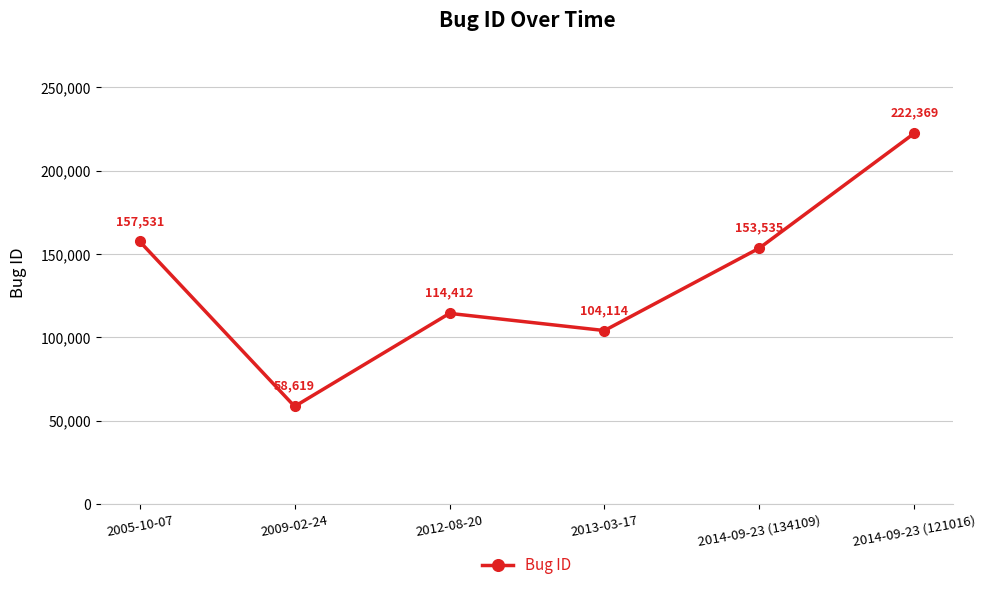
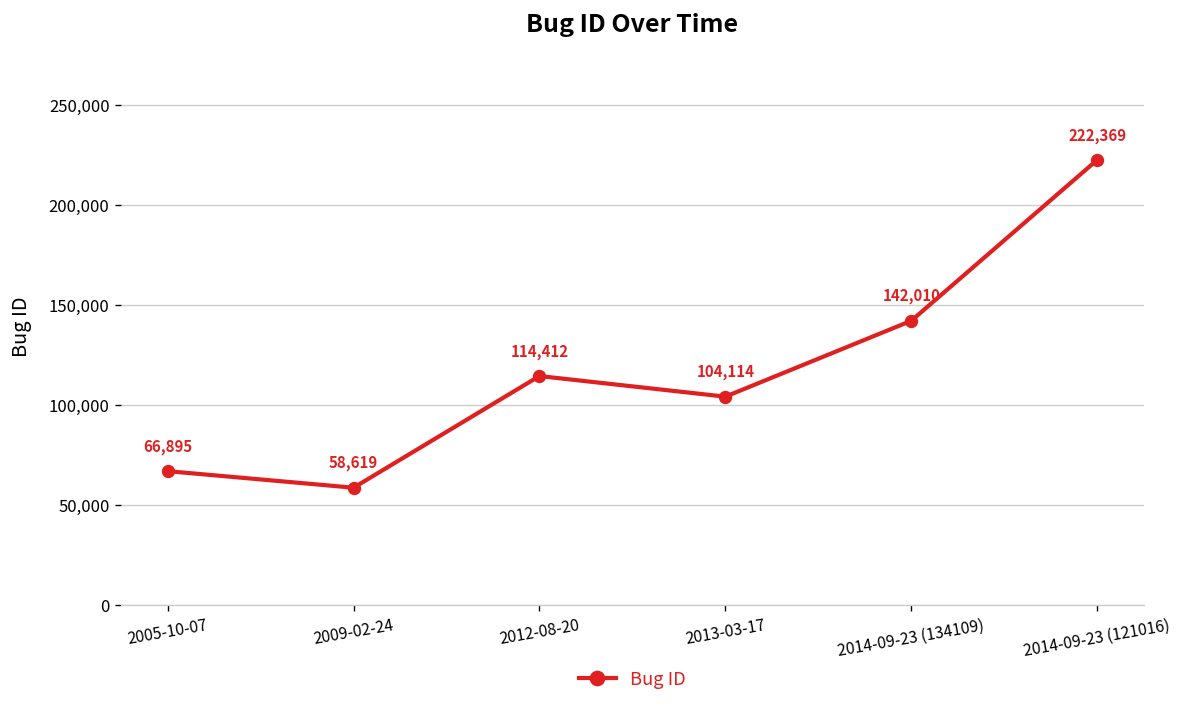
  {
-   "2005-10-07": "157,531",
+   "2005-10-07": "66,895",
    "2009-02-24": "58,619",
    "2012-08-20": "114,412",
    "2013-03-17": "104,114",
-   "2014-09-23 (134109)": "153,535",
+   "2014-09-23 (134109)": "142,010",
    "2014-09-23 (121016)": "222,369"
  }
